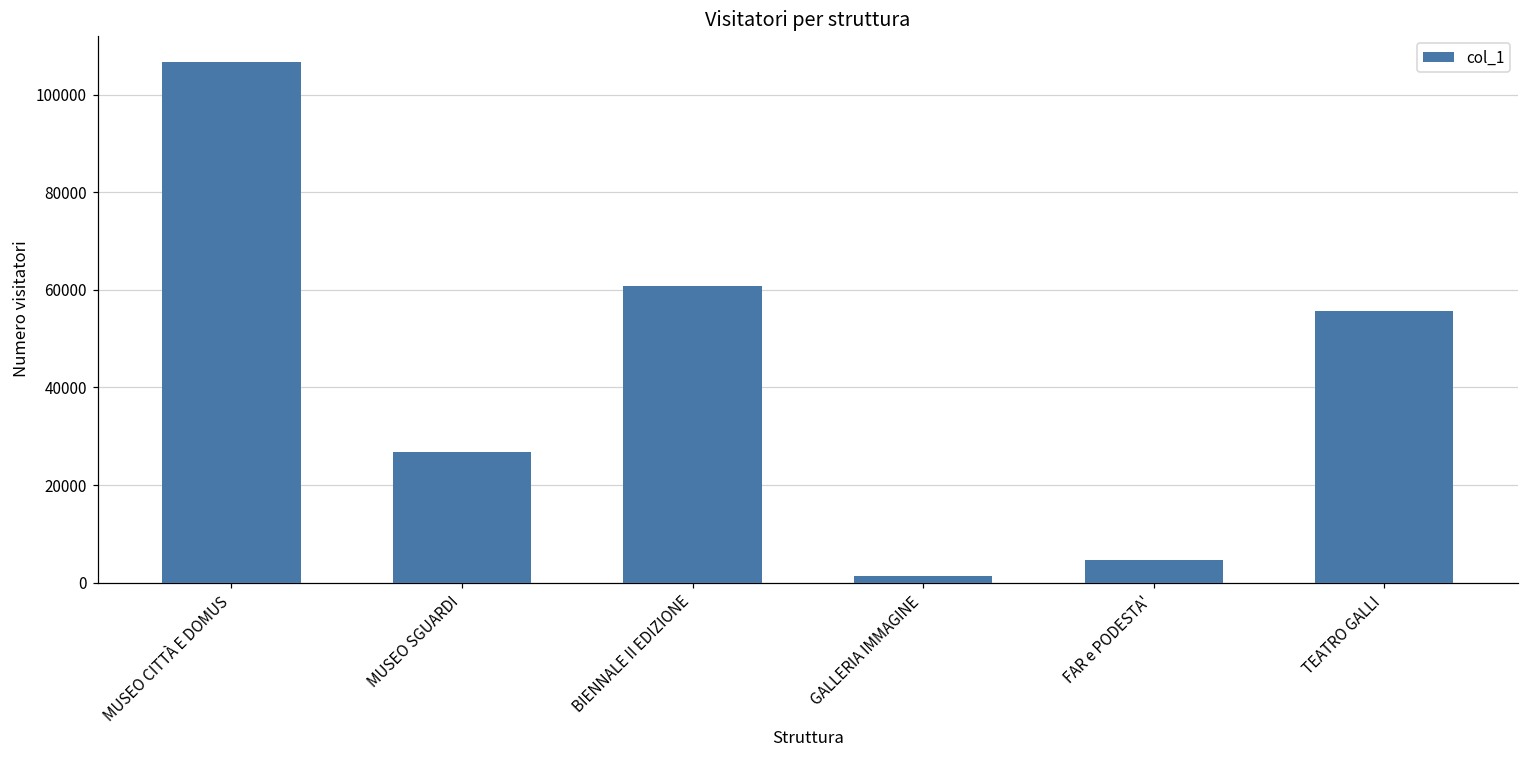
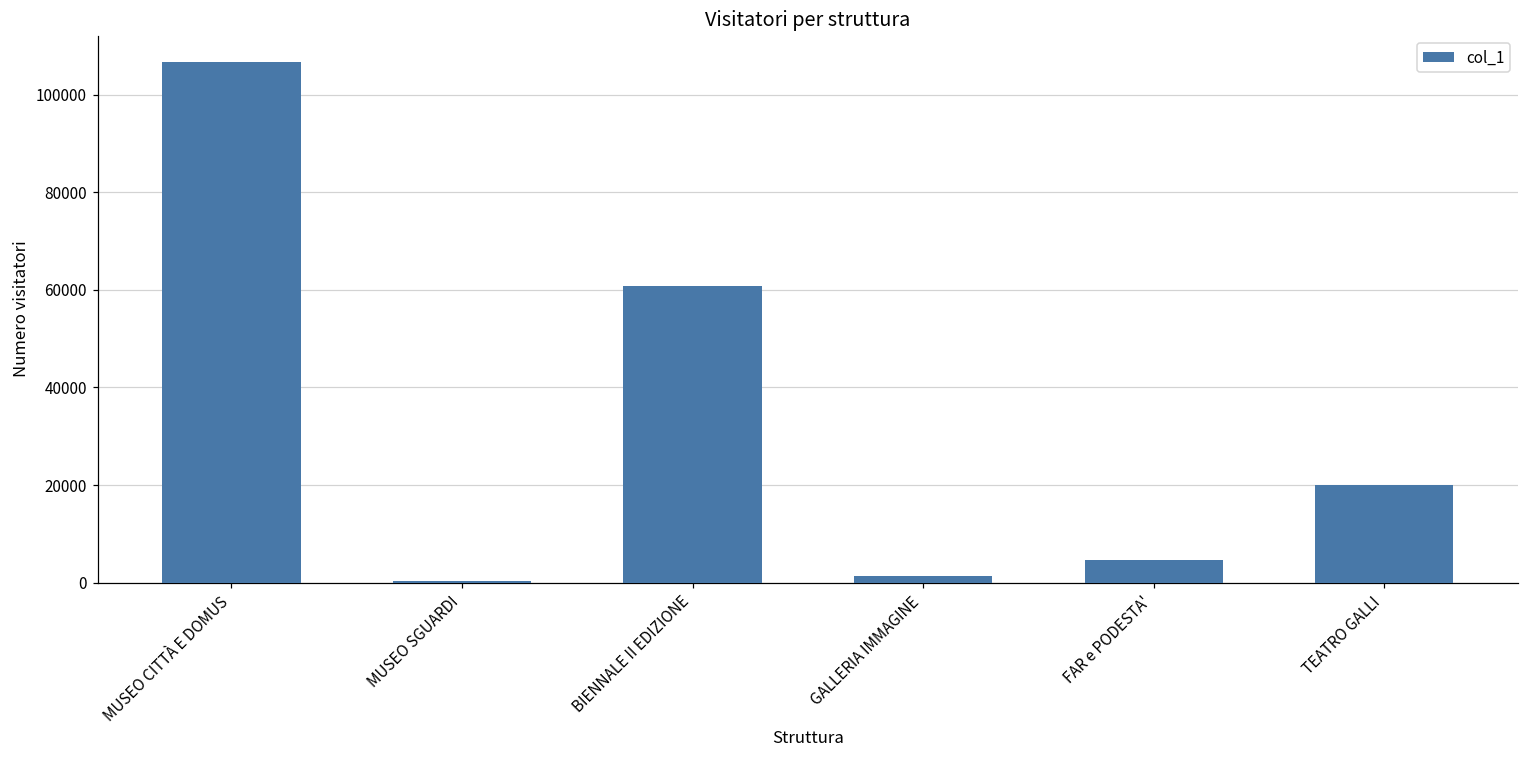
  {
    "MUSEO CITTÀ E DOMUS": 107000,
-   "MUSEO SGUARDI": 27000,
+   "MUSEO SGUARDI": 0,
    "BIENNALE II EDIZIONE": 61000,
    "GALLERIA IMMAGINE": 1000,
    "FAR e PODESTA'": 5000,
-   "TEATRO GALLI": 56000
+   "TEATRO GALLI": 20000
  }
